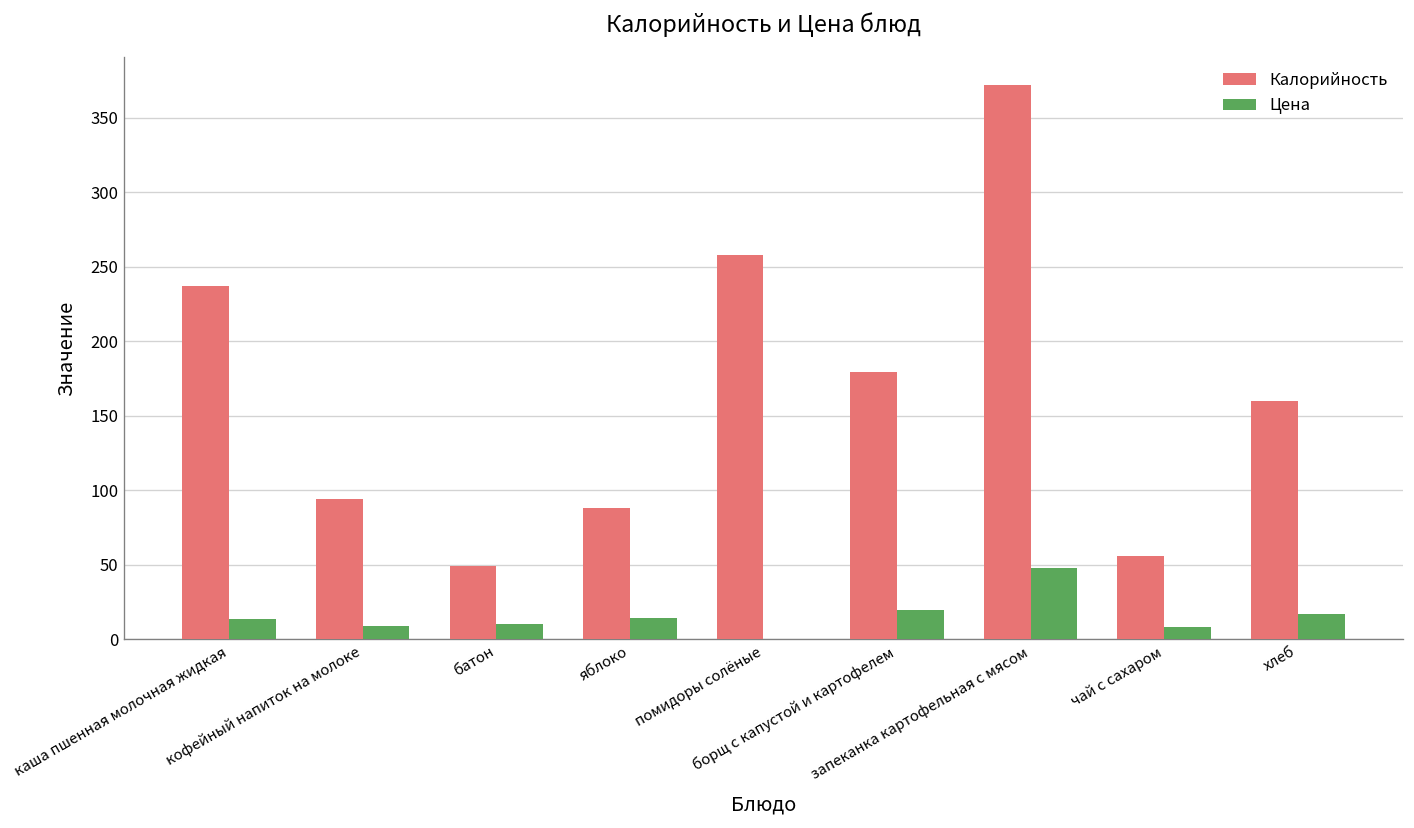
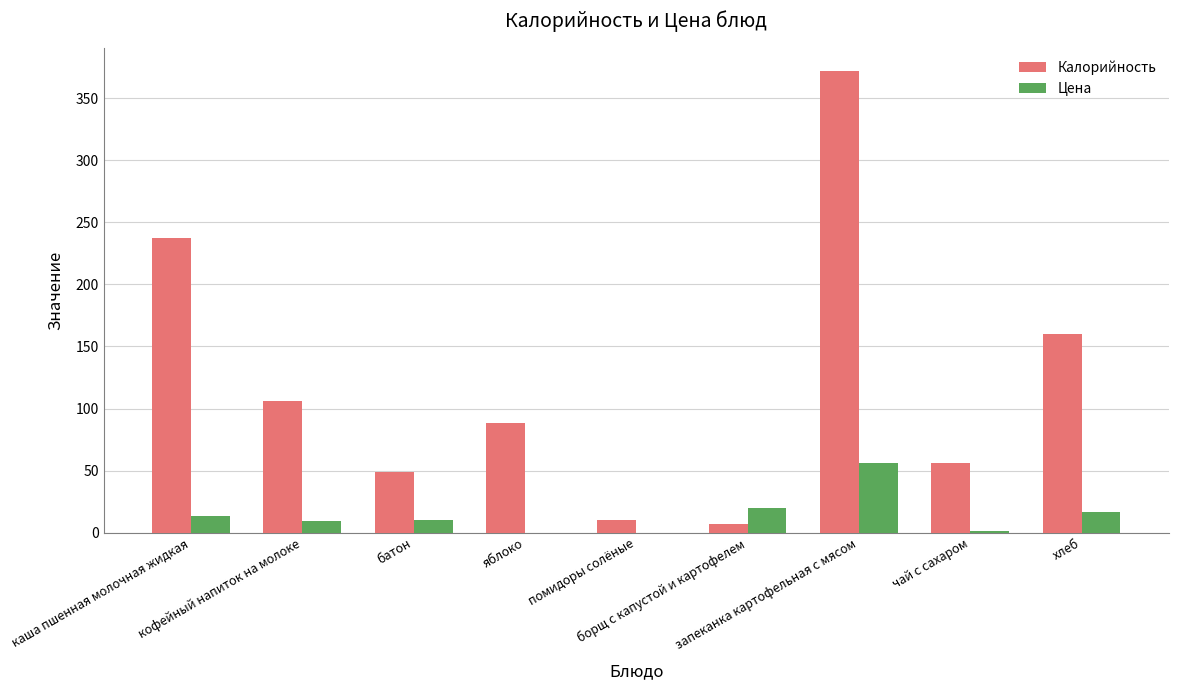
  {
    "Калорийность": {
      "каша пшенная молочная жидкая": 237,
-     "кофейный напиток на молоке": 94,
+     "кофейный напиток на молоке": 106,
      "батон": 49,
      "яблоко": 88,
-     "помидоры солёные": 258,
-     "борщ с капустой и картофелем": 179,
+     "помидоры солёные": 10,
+     "борщ с капустой и картофелем": 7,
      "запеканка картофельная с мясом": 372,
      "чай с сахаром": 56,
      "хлеб": 160
    },
    "Цена": {
      "каша пшенная молочная жидкая": 13,
      "кофейный напиток на молоке": 9,
      "батон": 10,
-     "яблоко": 14,
+     "яблоко": 0,
      "помидоры солёные": 0,
      "борщ с капустой и картофелем": 20,
-     "запеканка картофельная с мясом": 48,
-     "чай с сахаром": 8,
+     "запеканка картофельная с мясом": 56,
+     "чай с сахаром": 1,
      "хлеб": 17
    }
  }
